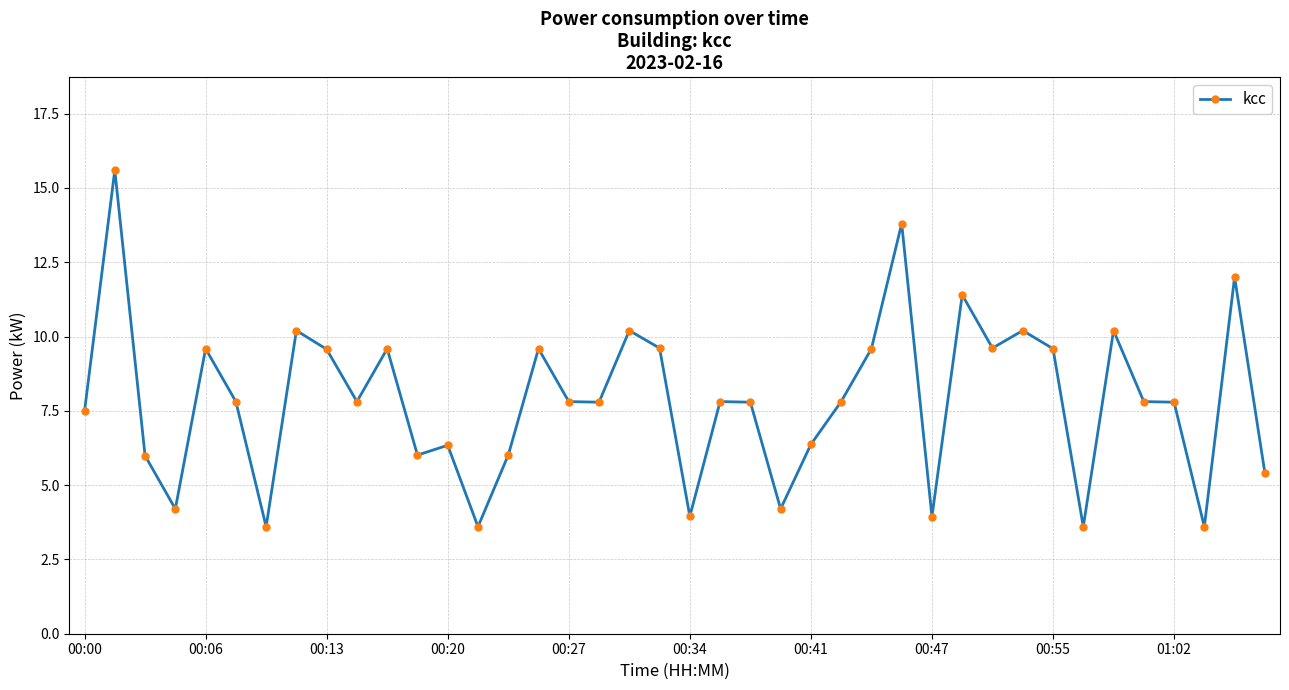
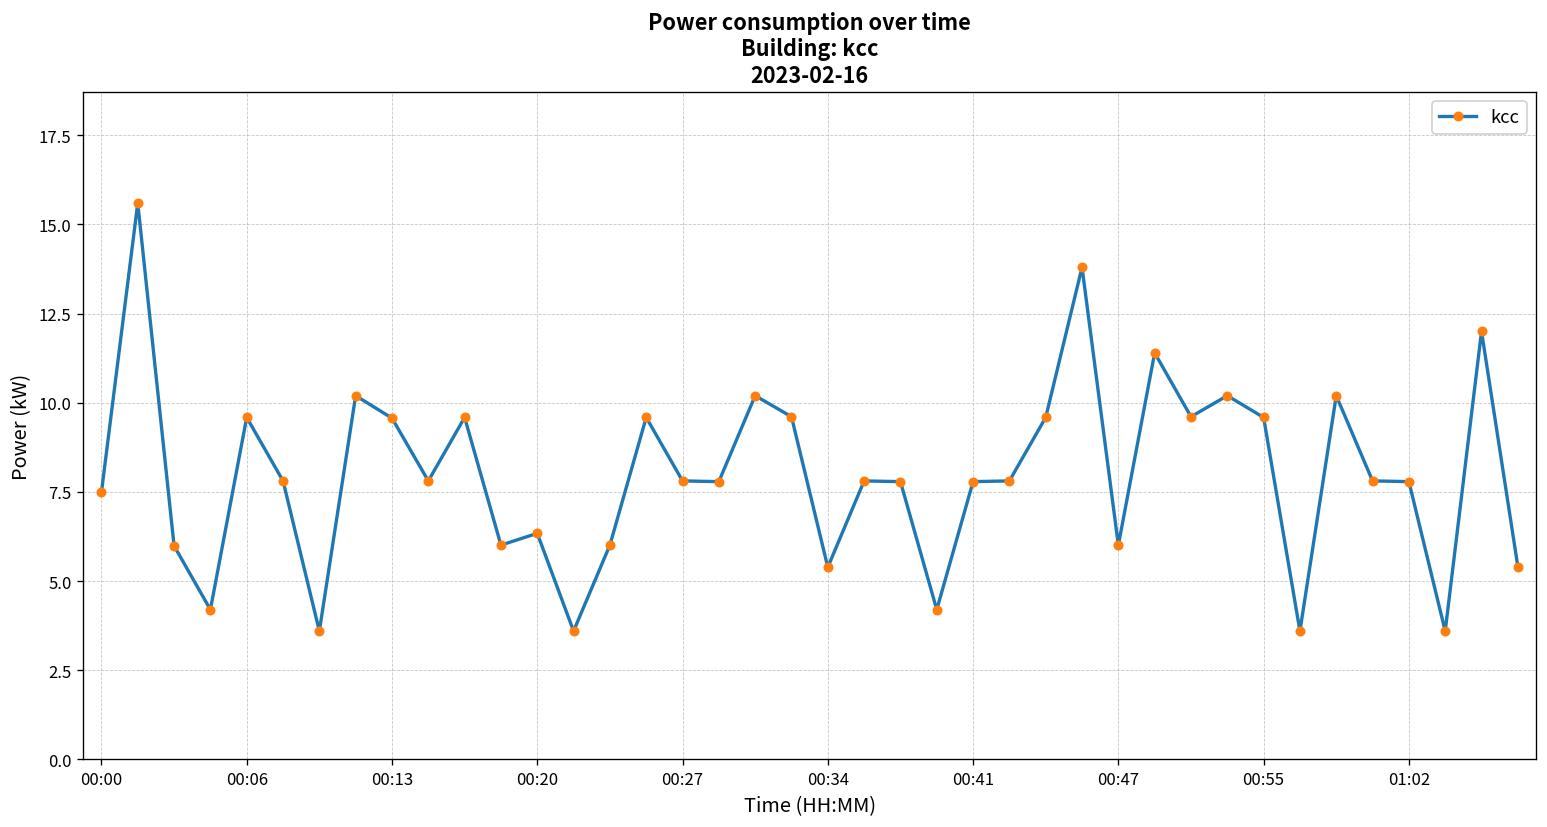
  {
    "00:00": 7.5,
    "00:06": 9.6,
    "00:13": 9.6,
    "00:20": 6.3,
    "00:27": 7.8,
-   "00:34": 4.0,
-   "00:41": 6.4,
-   "00:47": 3.9,
+   "00:34": 5.4,
+   "00:41": 7.8,
+   "00:47": 6.0,
    "00:55": 9.6,
    "01:02": 7.8
  }
